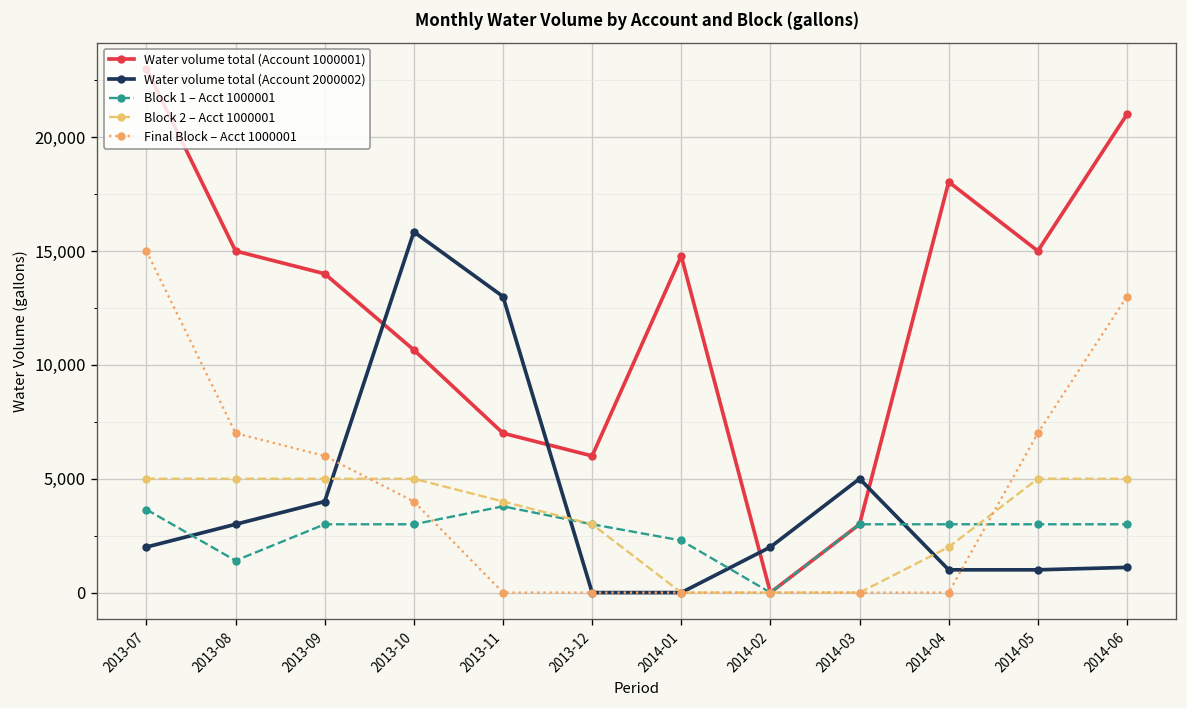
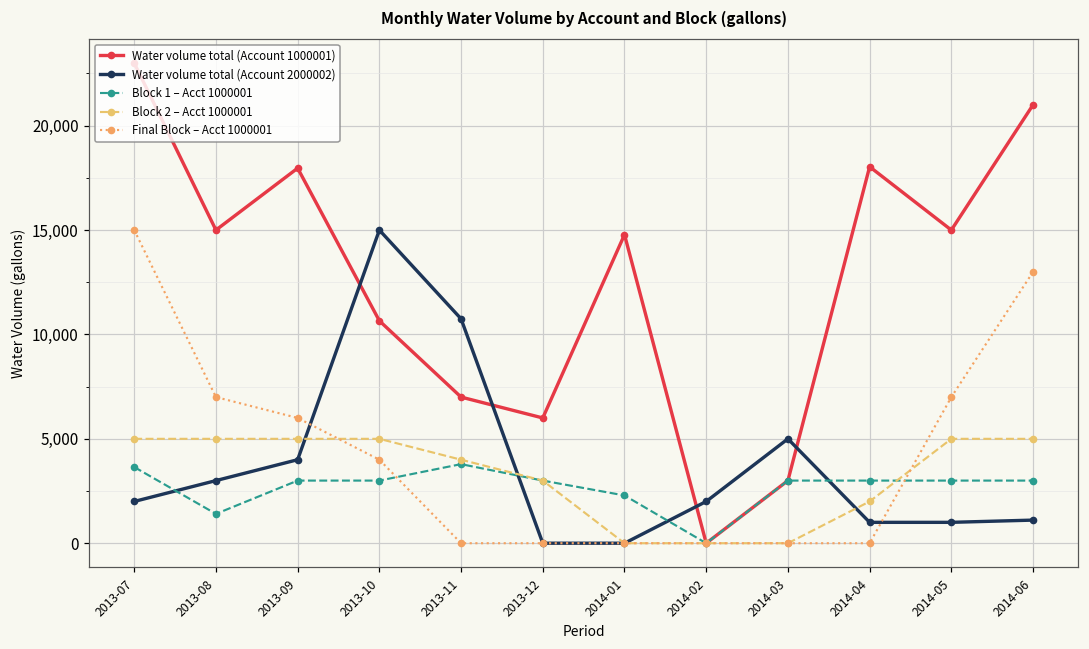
  {
    "Water volume total (Account 1000001)": {
      "2013-08": "15,000",
-     "2013-09": "14,000",
+     "2013-09": "18,000",
      "2013-10": "10,700",
      "2013-11": "7,000",
      "2013-12": "6,000",
      "2014-01": "14,800",
      "2014-04": "18,000",
      "2014-05": "15,000",
      "2014-06": "21,000"
    },
    "Water volume total (Account 2000002)": {
      "2013-07": "2,000",
      "2013-08": "3,000",
      "2013-09": "4,000",
-     "2013-10": "15,800",
-     "2013-11": "13,000",
+     "2013-10": "15,000",
+     "2013-11": "10,700",
      "2014-02": "2,000",
      "2014-03": "5,000",
      "2014-04": "1,000",
      "2014-05": "1,000",
      "2014-06": "1,100"
    },
    "Block 1 – Acct 1000001": {
      "2013-07": "3,600",
      "2013-08": "1,400",
      "2013-09": "3,000",
      "2013-10": "3,000",
      "2013-11": "3,800",
      "2014-01": "2,300",
      "2014-04": "3,000",
      "2014-05": "3,000",
      "2014-06": "3,000"
    }
  }
